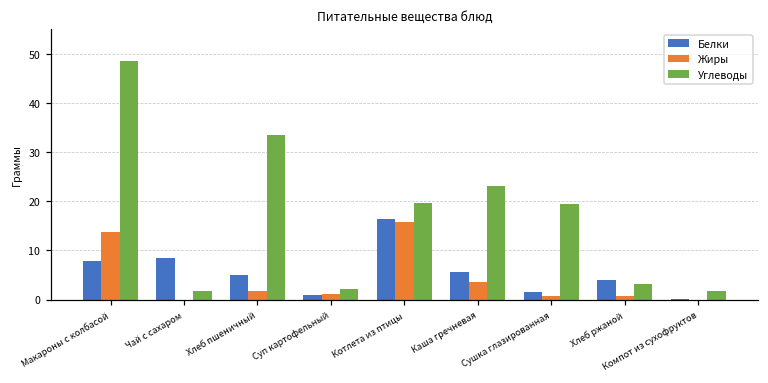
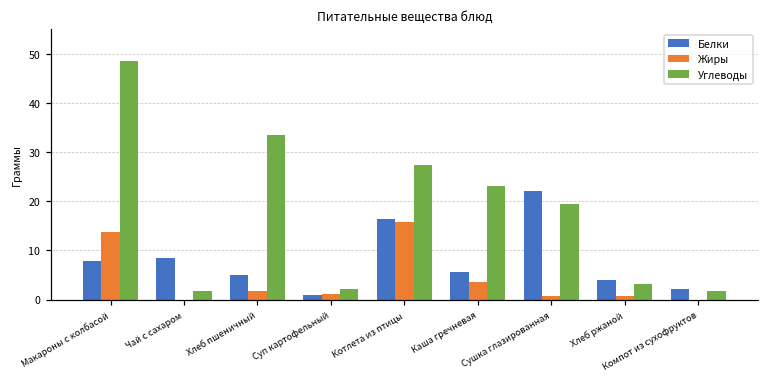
  {
    "Белки": {
      "Макароны с колбасой": 8,
      "Чай с сахаром": 8,
      "Хлеб пшеничный": 5,
      "Суп картофельный": 1,
      "Котлета из птицы": 16,
      "Каша гречневая": 6,
-     "Сушка глазированная": 2,
+     "Сушка глазированная": 22,
      "Хлеб ржаной": 4,
-     "Компот из сухофруктов": 0
+     "Компот из сухофруктов": 2
    },
    "Жиры": {
      "Макароны с колбасой": 14,
      "Хлеб пшеничный": 2,
      "Суп картофельный": 1,
      "Котлета из птицы": 16,
      "Каша гречневая": 3,
      "Сушка глазированная": 1,
      "Хлеб ржаной": 1
    },
    "Углеводы": {
      "Макароны с колбасой": 49,
      "Чай с сахаром": 2,
      "Хлеб пшеничный": 33,
      "Суп картофельный": 2,
-     "Котлета из птицы": 20,
+     "Котлета из птицы": 27,
      "Каша гречневая": 23,
      "Сушка глазированная": 19,
      "Хлеб ржаной": 3,
      "Компот из сухофруктов": 2
    }
  }
